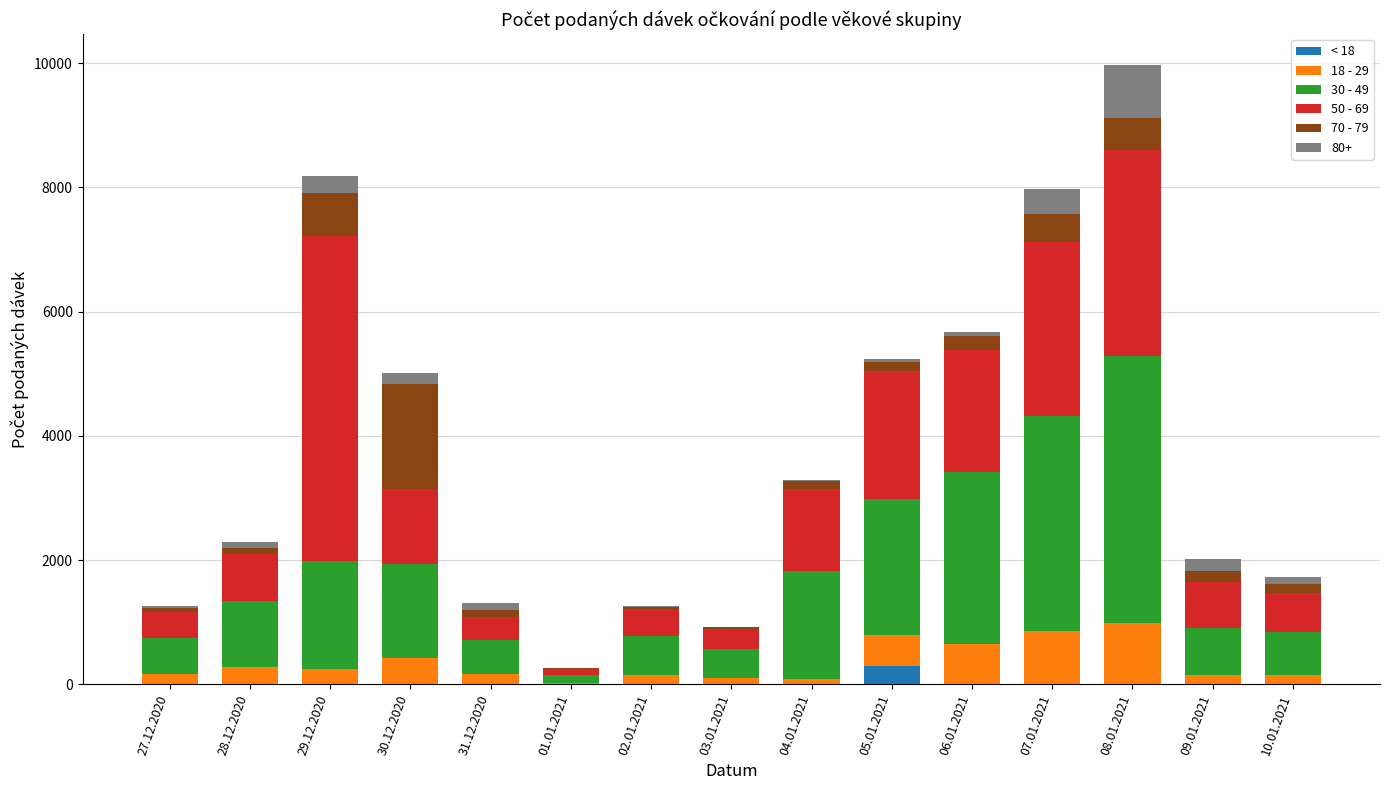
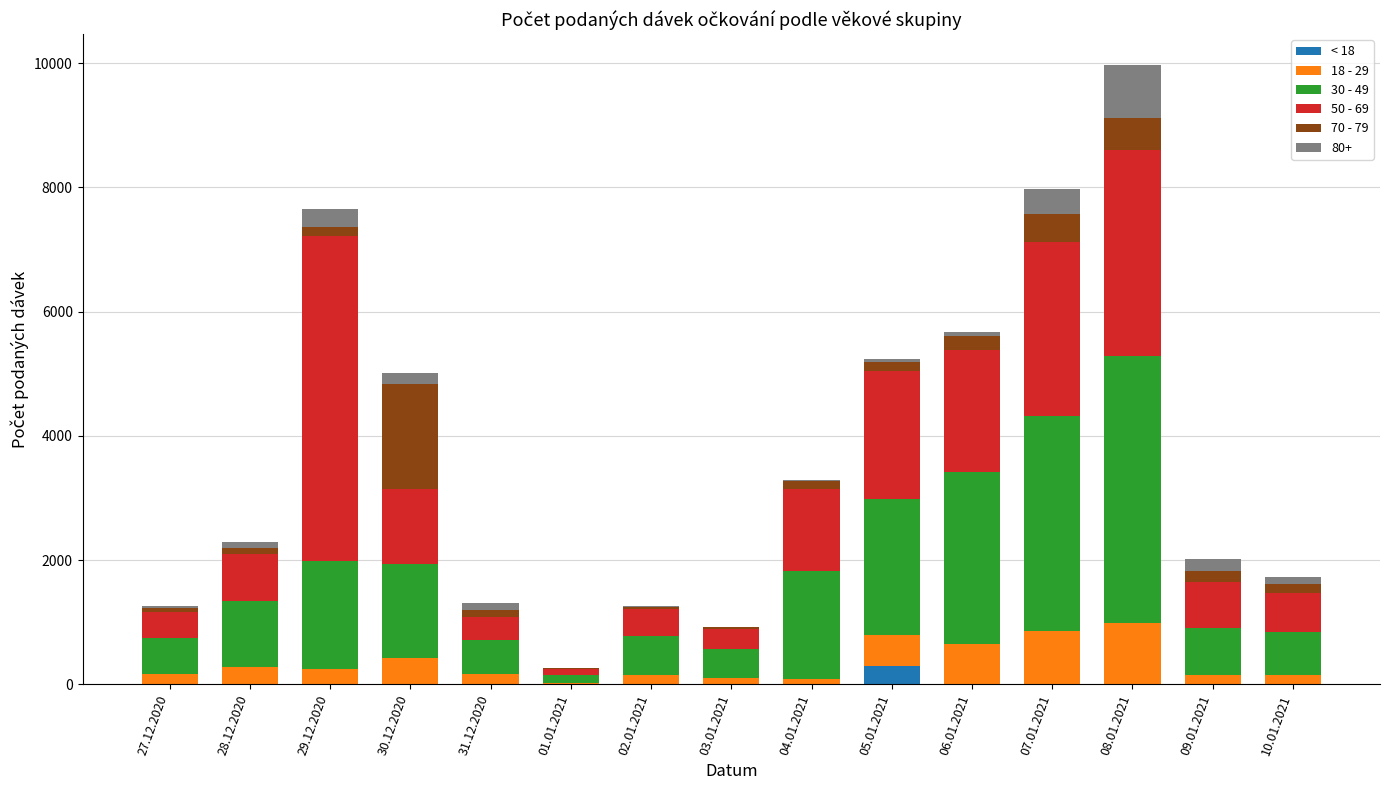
  {
    "< 18": {
      "27.12.2020": 0,
      "28.12.2020": 0,
      "30.12.2020": 0,
      "01.01.2021": 0,
      "02.01.2021": 0,
      "04.01.2021": 0,
      "05.01.2021": 300,
      "10.01.2021": 0
    },
    "18 - 29": {
      "27.12.2020": 200,
      "28.12.2020": 300,
      "29.12.2020": 200,
      "30.12.2020": 400,
      "31.12.2020": 200,
      "02.01.2021": 200,
      "03.01.2021": 100,
      "04.01.2021": 100,
      "05.01.2021": 500,
      "06.01.2021": 600,
      "07.01.2021": 900,
      "08.01.2021": 1000,
      "09.01.2021": 200,
      "10.01.2021": 200
    },
    "30 - 49": {
      "27.12.2020": 600,
      "28.12.2020": 1100,
      "29.12.2020": 1700,
      "30.12.2020": 1500,
      "31.12.2020": 500,
      "01.01.2021": 100,
      "02.01.2021": 600,
      "03.01.2021": 500,
      "04.01.2021": 1700,
      "05.01.2021": 2200,
      "06.01.2021": 2800,
      "07.01.2021": 3500,
      "08.01.2021": 4300,
      "09.01.2021": 800,
      "10.01.2021": 700
    },
    "50 - 69": {
      "27.12.2020": 400,
      "28.12.2020": 800,
      "29.12.2020": 5200,
      "30.12.2020": 1200,
      "31.12.2020": 400,
      "01.01.2021": 100,
      "02.01.2021": 400,
      "03.01.2021": 300,
      "04.01.2021": 1300,
      "05.01.2021": 2100,
      "06.01.2021": 2000,
      "07.01.2021": 2800,
      "08.01.2021": 3300,
      "09.01.2021": 700,
      "10.01.2021": 600
    },
    "70 - 79": {
      "27.12.2020": 100,
      "28.12.2020": 100,
-     "29.12.2020": 700,
+     "29.12.2020": 200,
      "30.12.2020": 1700,
      "31.12.2020": 100,
      "04.01.2021": 100,
      "05.01.2021": 100,
      "06.01.2021": 200,
      "07.01.2021": 500,
      "08.01.2021": 500,
      "09.01.2021": 200,
      "10.01.2021": 100
    },
    "80+": {
      "28.12.2020": 100,
      "29.12.2020": 300,
      "30.12.2020": 200,
      "31.12.2020": 100,
      "05.01.2021": 0,
      "06.01.2021": 100,
      "07.01.2021": 400,
      "08.01.2021": 900,
      "09.01.2021": 200,
      "10.01.2021": 100
    }
  }
